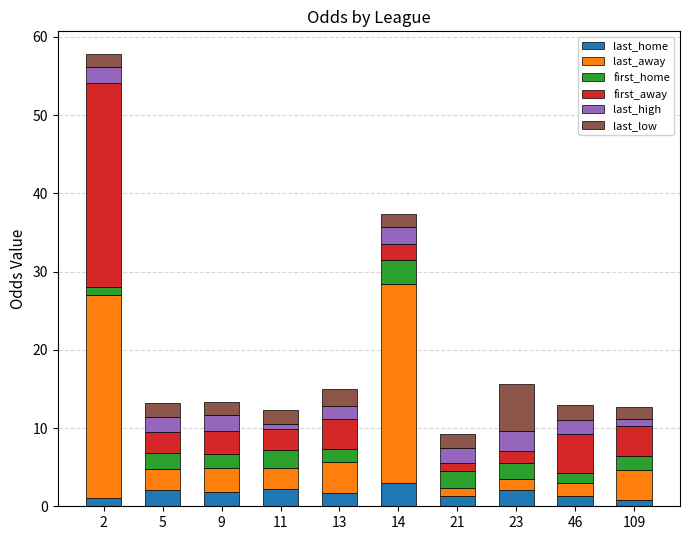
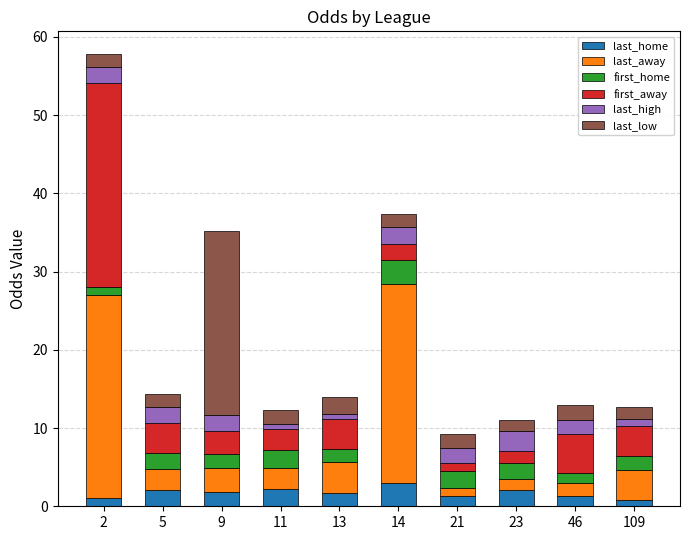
  {
    "last_home": {
      "2": 1,
      "5": 2,
      "9": 2,
      "11": 2,
      "13": 2,
      "14": 3,
      "21": 1,
      "23": 2,
      "46": 1,
      "109": 1
    },
    "last_away": {
      "2": 26,
      "5": 3,
      "9": 3,
      "11": 3,
      "13": 4,
      "14": 25,
      "21": 1,
      "23": 1,
      "46": 2,
      "109": 4
    },
    "first_home": {
      "2": 1,
      "5": 2,
      "9": 2,
      "11": 2,
      "13": 2,
      "14": 3,
      "21": 2,
      "23": 2,
      "46": 1,
      "109": 2
    },
    "first_away": {
      "2": 26,
-     "5": 3,
+     "5": 4,
      "9": 3,
      "11": 3,
      "13": 4,
      "14": 2,
      "21": 1,
      "23": 2,
      "46": 5,
      "109": 4
    },
    "last_high": {
      "2": 2,
      "5": 2,
      "9": 2,
      "11": 1,
-     "13": 2,
+     "13": 1,
      "14": 2,
      "21": 2,
      "23": 3,
      "46": 2,
      "109": 1
    },
    "last_low": {
      "2": 2,
      "5": 2,
-     "9": 2,
+     "9": 23,
      "11": 2,
      "13": 2,
      "14": 2,
      "21": 2,
-     "23": 6,
+     "23": 1,
      "46": 2,
      "109": 2
    }
  }
